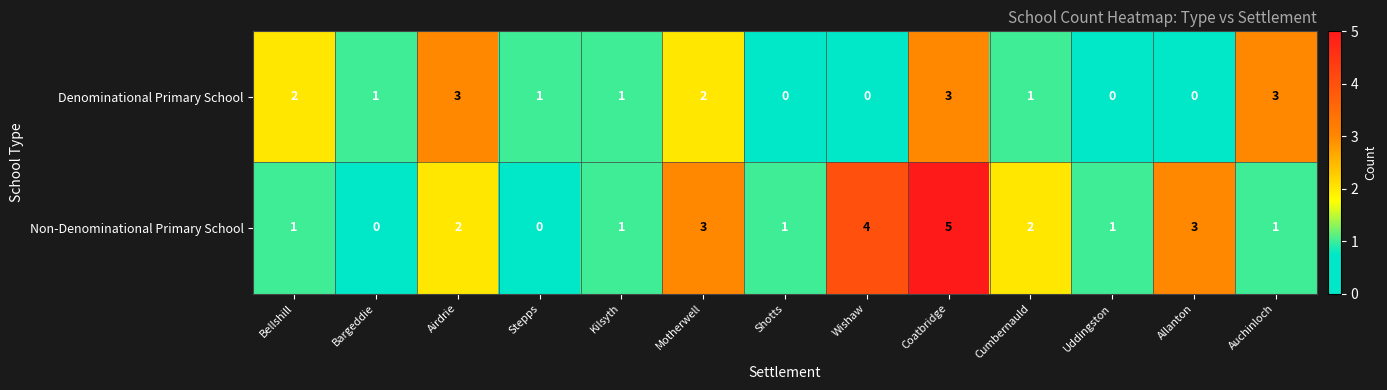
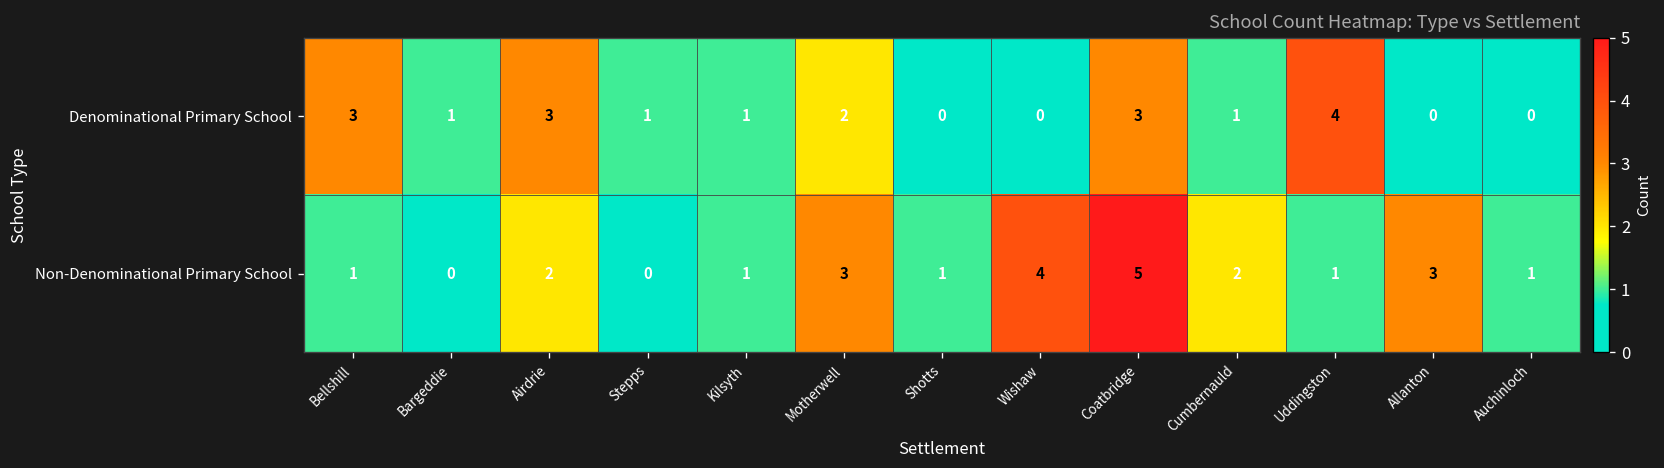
  {
    "Denominational Primary School": {
-     "Bellshill": 2,
+     "Bellshill": 3,
      "Bargeddie": 1,
      "Airdrie": 3,
      "Stepps": 1,
      "Kilsyth": 1,
      "Motherwell": 2,
      "Shotts": 0,
      "Wishaw": 0,
      "Coatbridge": 3,
      "Cumbernauld": 1,
-     "Uddingston": 0,
+     "Uddingston": 4,
      "Allanton": 0,
-     "Auchinloch": 3
+     "Auchinloch": 0
    },
    "Non-Denominational Primary School": {
      "Bellshill": 1,
      "Bargeddie": 0,
      "Airdrie": 2,
      "Stepps": 0,
      "Kilsyth": 1,
      "Motherwell": 3,
      "Shotts": 1,
      "Wishaw": 4,
      "Coatbridge": 5,
      "Cumbernauld": 2,
      "Uddingston": 1,
      "Allanton": 3,
      "Auchinloch": 1
    }
  }
